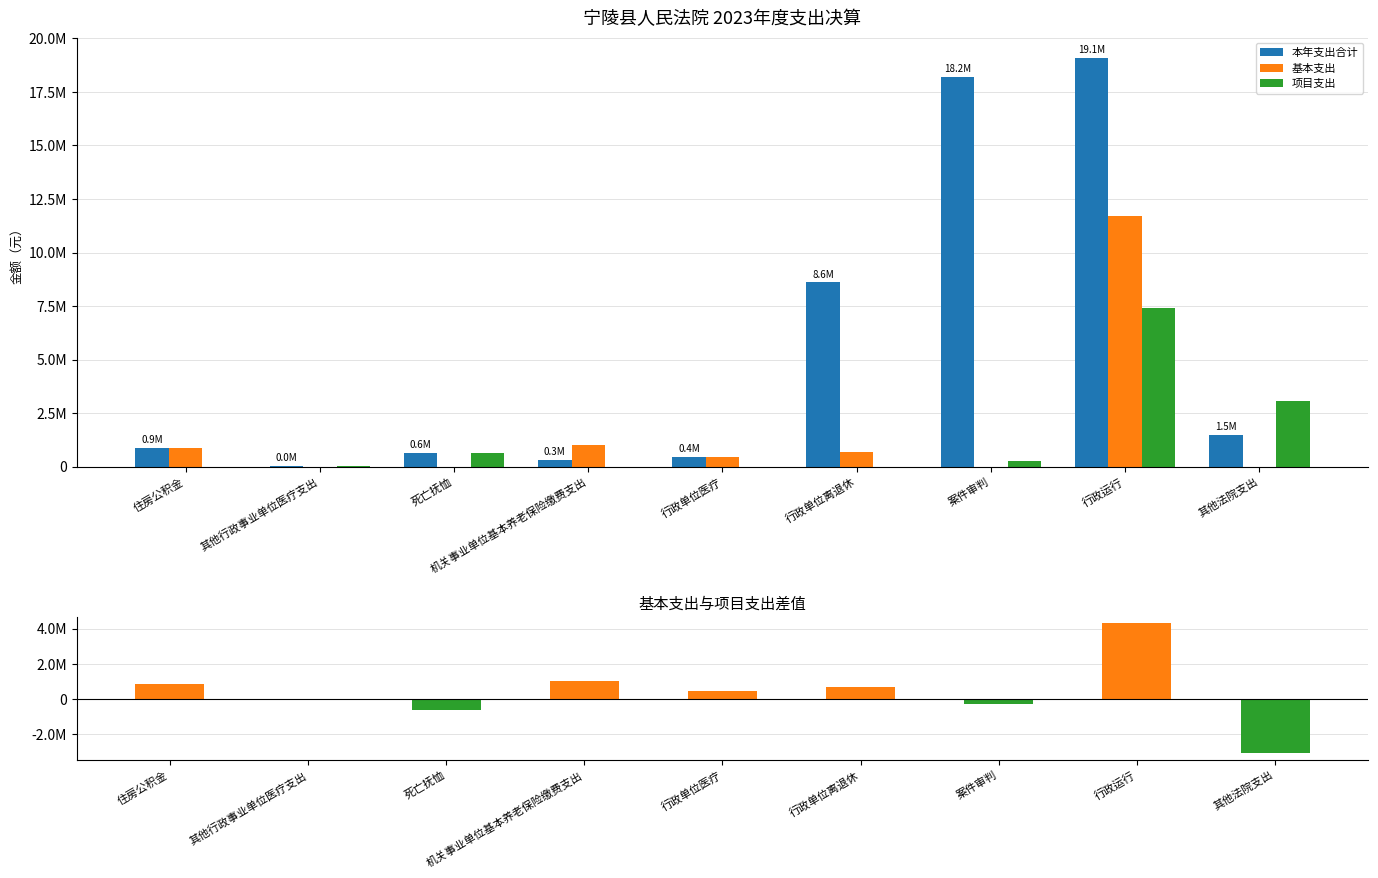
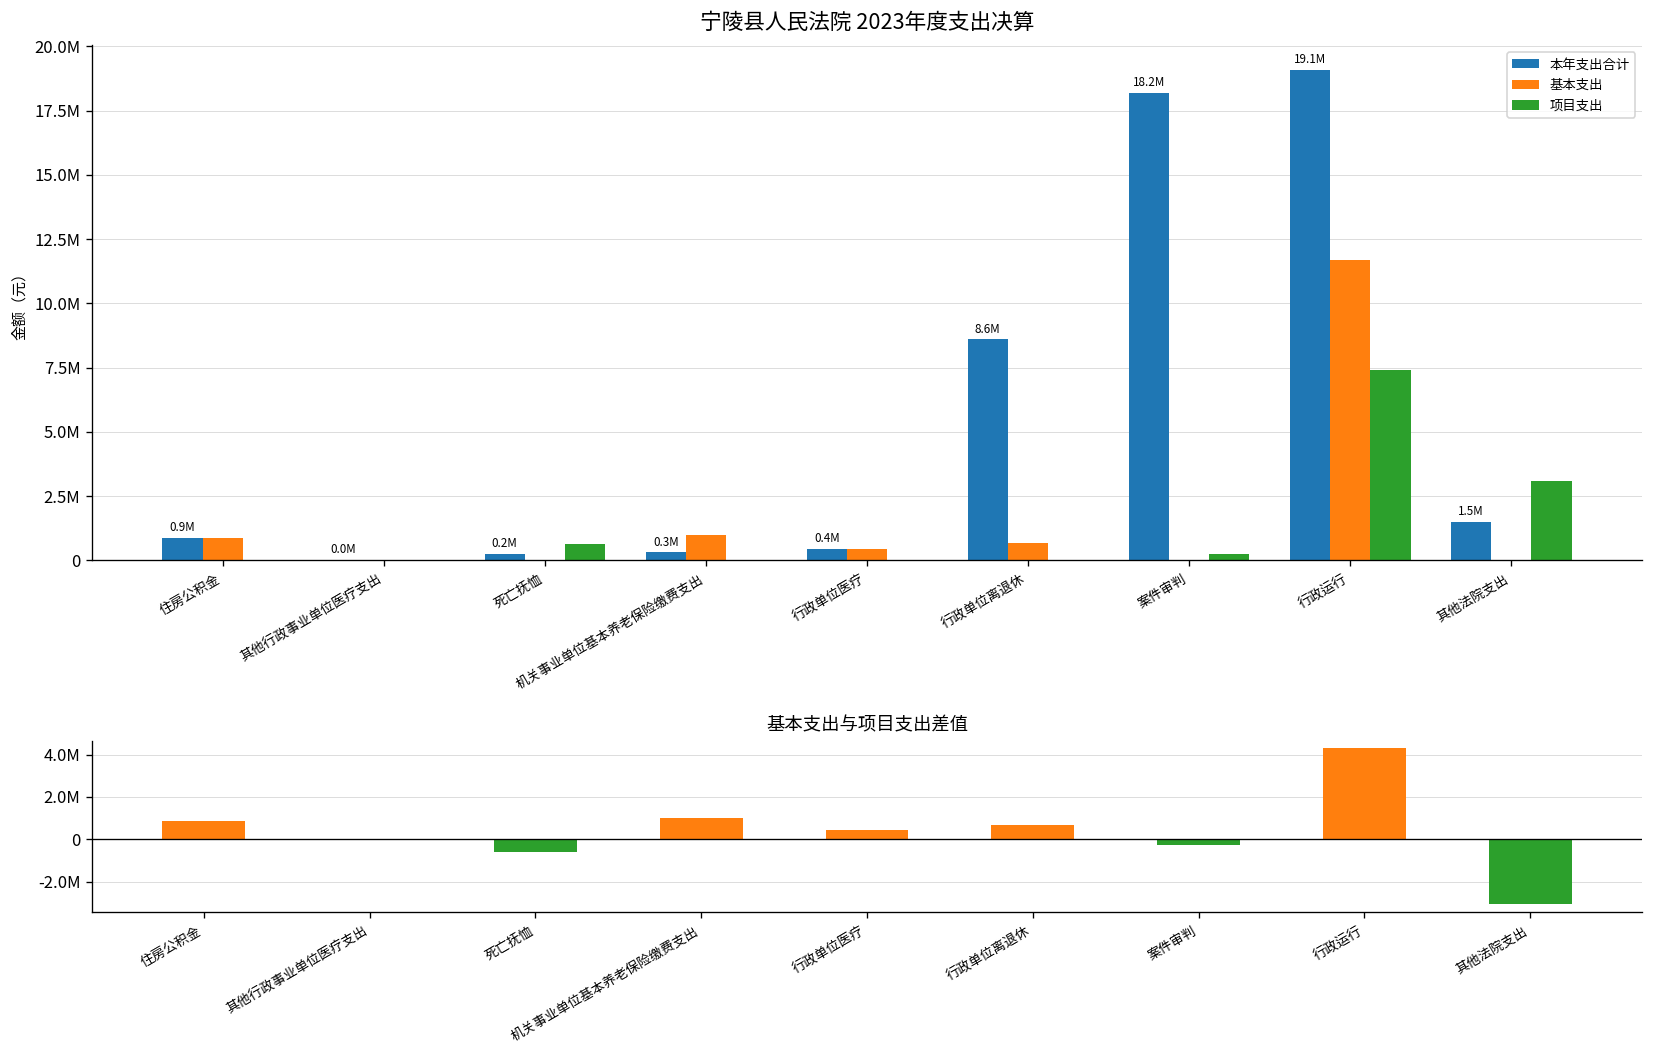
  {
    "宁陵县人民法院 2023年度支出决算": {
      "本年支出合计": {
        "住房公积金": "0.9M",
-       "死亡抚恤": "0.6M",
+       "死亡抚恤": "0.2M",
        "机关事业单位基本养老保险缴费支出": "0.3M",
        "行政单位医疗": "0.4M",
        "行政单位离退休": "8.6M",
        "案件审判": "18.2M",
        "行政运行": "19.1M",
        "其他法院支出": "1.5M"
      },
      "基本支出": {
        "其他行政事业单位医疗支出": "0.0M"
      },
      "项目支出": {
        "住房公积金": "0",
        "死亡抚恤": "600000",
        "机关事业单位基本养老保险缴费支出": "0",
        "行政单位医疗": "0",
        "行政单位离退休": "0",
        "案件审判": "300000",
        "行政运行": "7400000",
        "其他法院支出": "3100000"
      }
    },
    "基本支出与项目支出差值": {
      "住房公积金": "900000",
      "死亡抚恤": "-600000",
      "机关事业单位基本养老保险缴费支出": "1000000",
      "行政单位医疗": "400000",
      "行政单位离退休": "700000",
      "案件审判": "-300000",
      "行政运行": "4300000",
      "其他法院支出": "-3100000"
    }
  }
